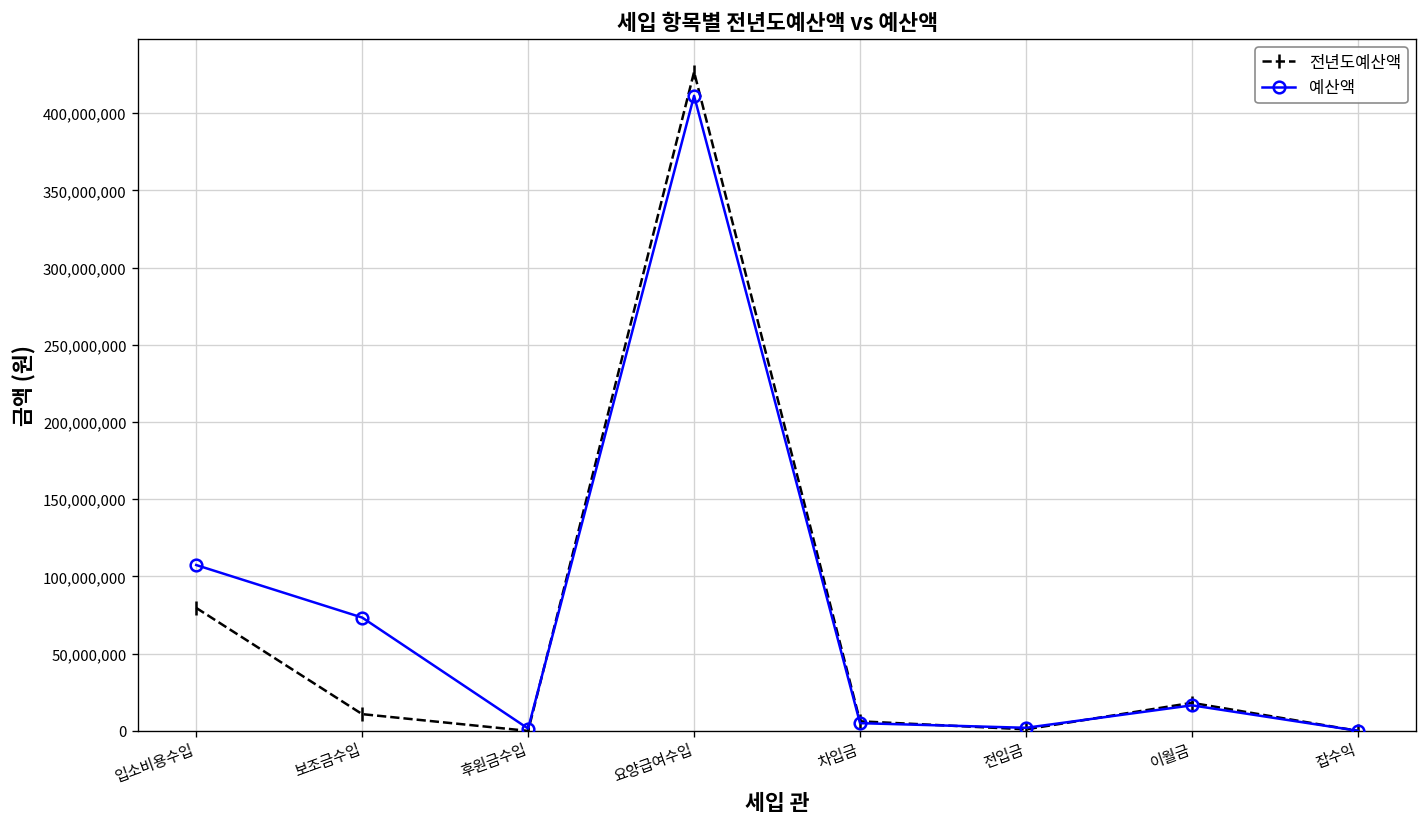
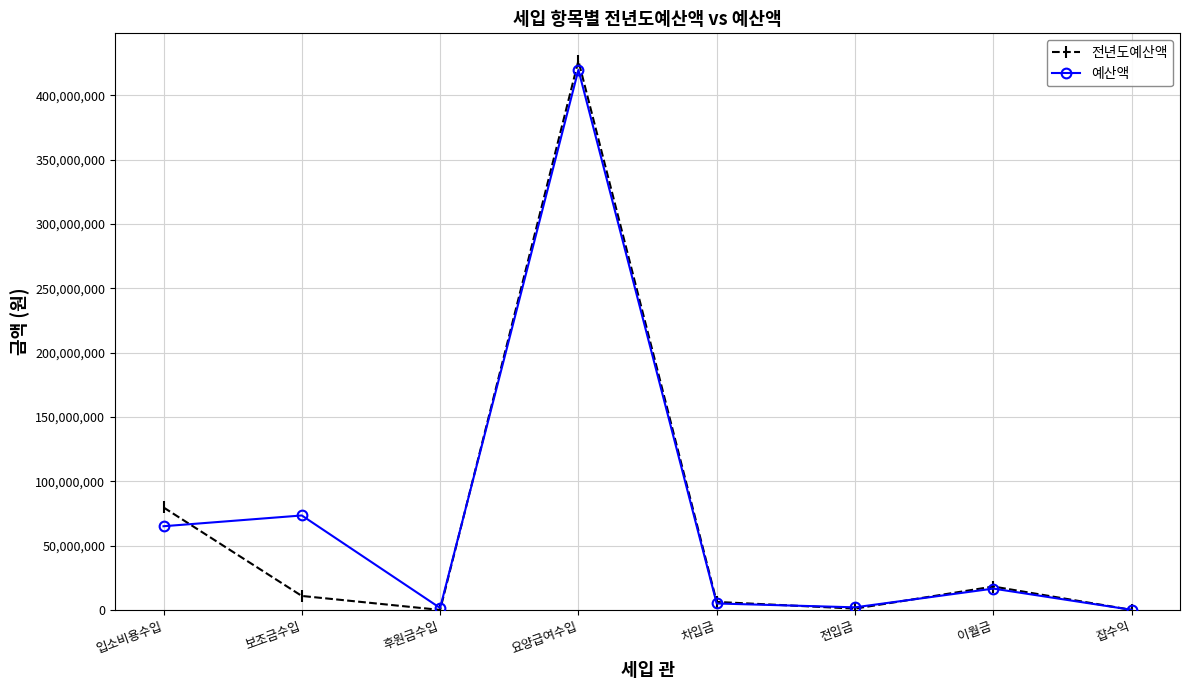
  {
    "전년도예산액": {
      "입소비용수입": "80,000,000",
      "보조금수입": "11,000,000",
      "요양급여수입": "427,000,000"
    },
    "예산액": {
-     "입소비용수입": "107,000,000",
+     "입소비용수입": "65,000,000",
      "보조금수입": "73,000,000",
-     "요양급여수입": "411,000,000"
+     "요양급여수입": "420,000,000"
    }
  }
